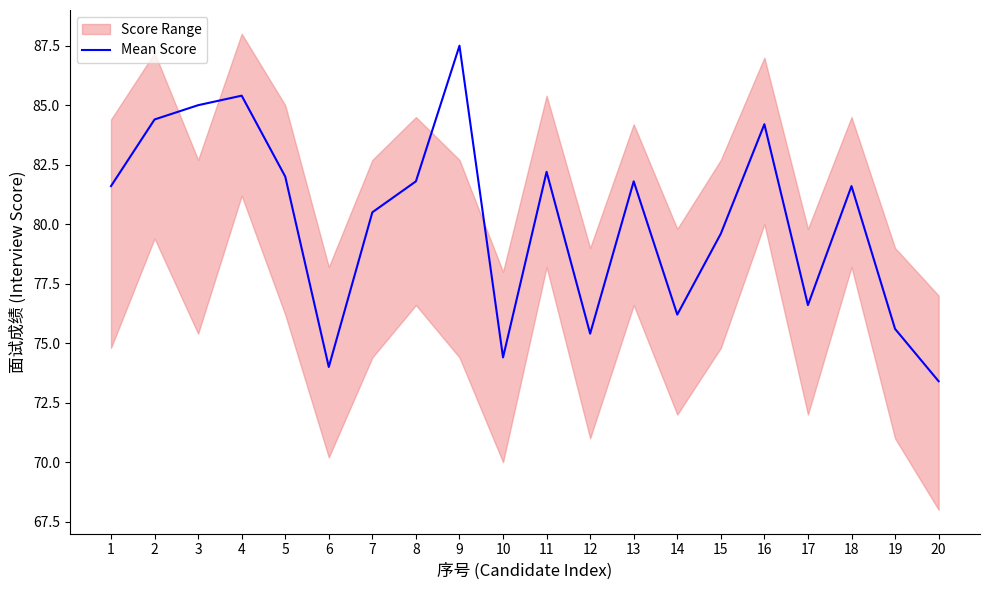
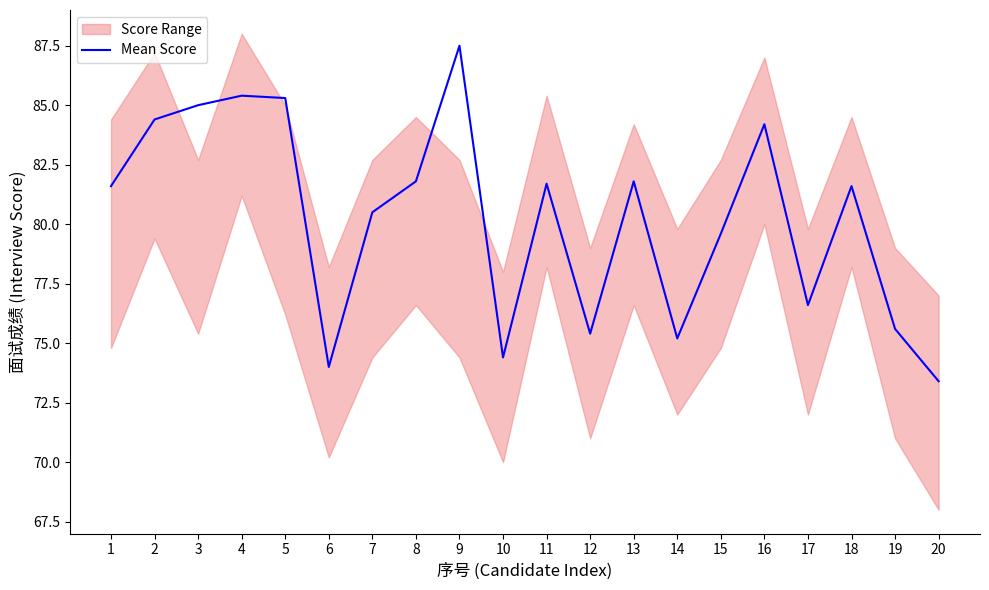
  {
    "Mean Score": {
      "1": 81.6,
      "2": 84.4,
      "3": 85.0,
      "4": 85.4,
-     "5": 82.0,
+     "5": 85.3,
      "6": 74.0,
      "7": 80.5,
      "8": 81.8,
      "9": 87.5,
      "10": 74.4,
-     "11": 82.2,
+     "11": 81.7,
      "12": 75.4,
      "13": 81.8,
-     "14": 76.2,
+     "14": 75.2,
      "15": 79.6,
      "16": 84.2,
      "17": 76.6,
      "18": 81.6,
      "19": 75.6,
      "20": 73.4
    }
  }
